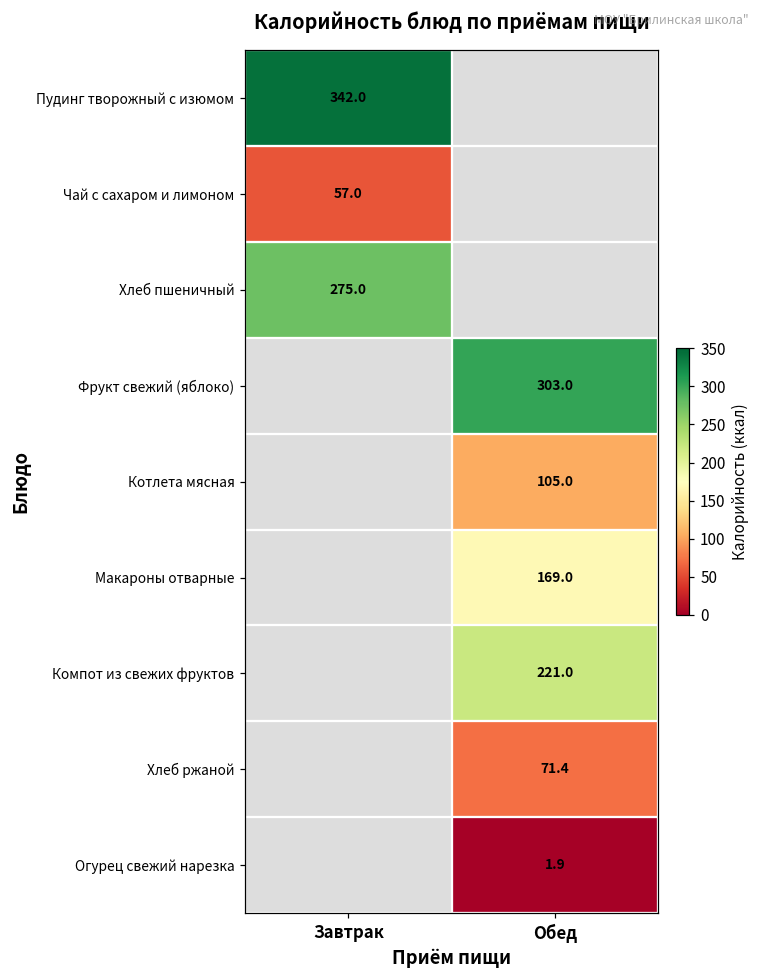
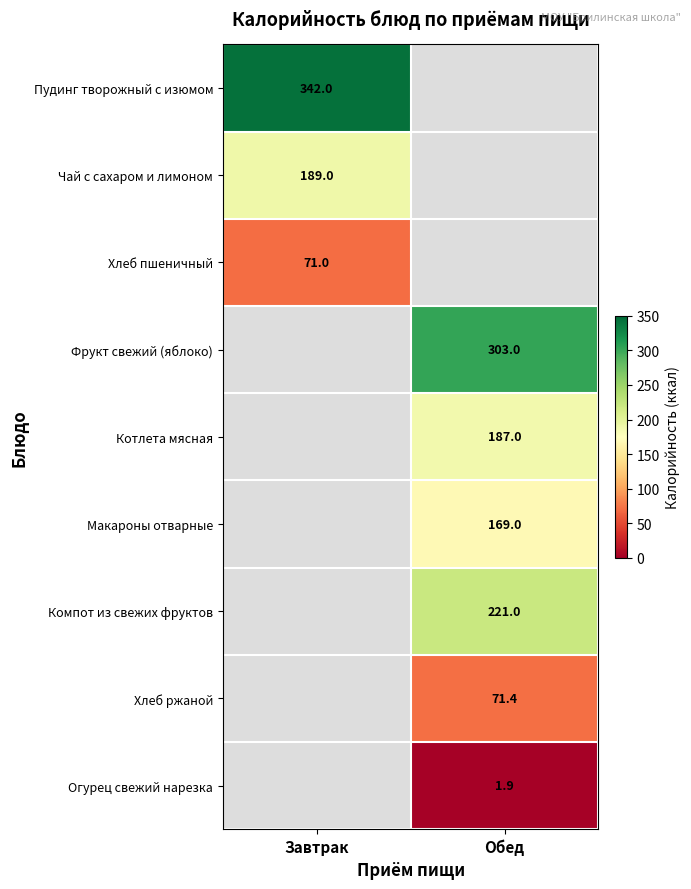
  {
    "Пудинг творожный с изюмом": {
      "Завтрак": 342.0
    },
    "Чай с сахаром и лимоном": {
-     "Завтрак": 57.0
+     "Завтрак": 189.0
    },
    "Хлеб пшеничный": {
-     "Завтрак": 275.0
+     "Завтрак": 71.0
    },
    "Фрукт свежий (яблоко)": {
      "Обед": 303.0
    },
    "Котлета мясная": {
-     "Обед": 105.0
+     "Обед": 187.0
    },
    "Макароны отварные": {
      "Обед": 169.0
    },
    "Компот из свежих фруктов": {
      "Обед": 221.0
    },
    "Хлеб ржаной": {
      "Обед": 71.4
    },
    "Огурец свежий нарезка": {
      "Обед": 1.9
    }
  }
